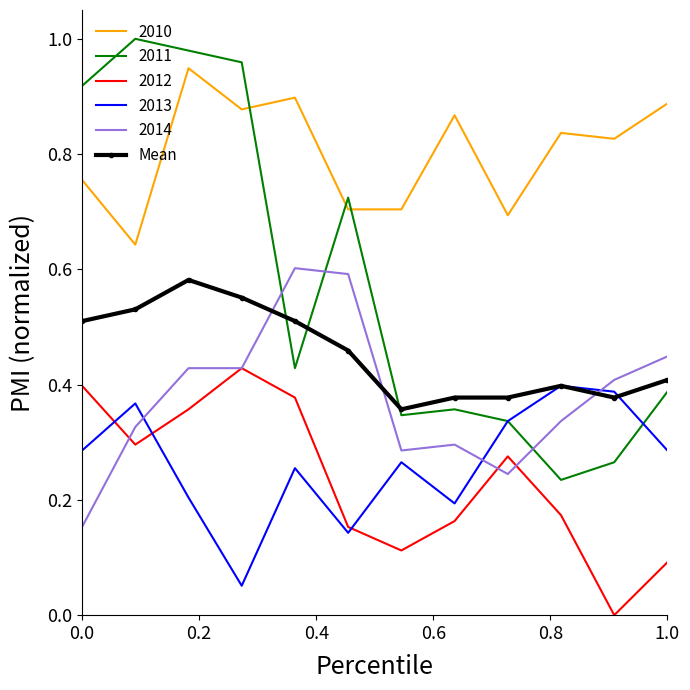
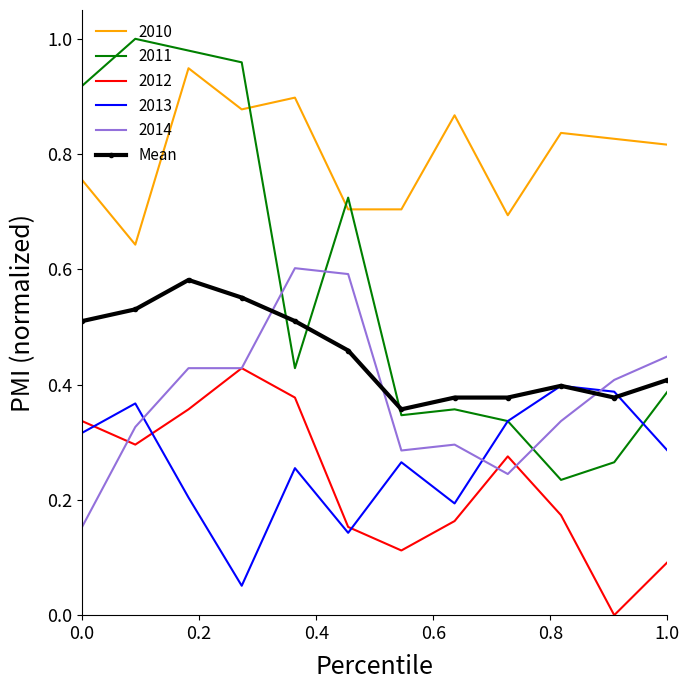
  {
    "2010": {
      "0.0": 0.76,
-     "1.0": 0.89
+     "1.0": 0.82
    },
    "2011": {
      "0.0": 0.92,
      "1.0": 0.39
    },
    "2012": {
-     "0.0": 0.40,
+     "0.0": 0.34,
      "1.0": 0.09
    },
    "2013": {
-     "0.0": 0.29,
+     "0.0": 0.32,
      "1.0": 0.29
    },
    "2014": {
      "0.0": 0.15,
      "1.0": 0.45
    },
    "Mean": {
      "0.0": 0.51,
      "1.0": 0.41
    }
  }
